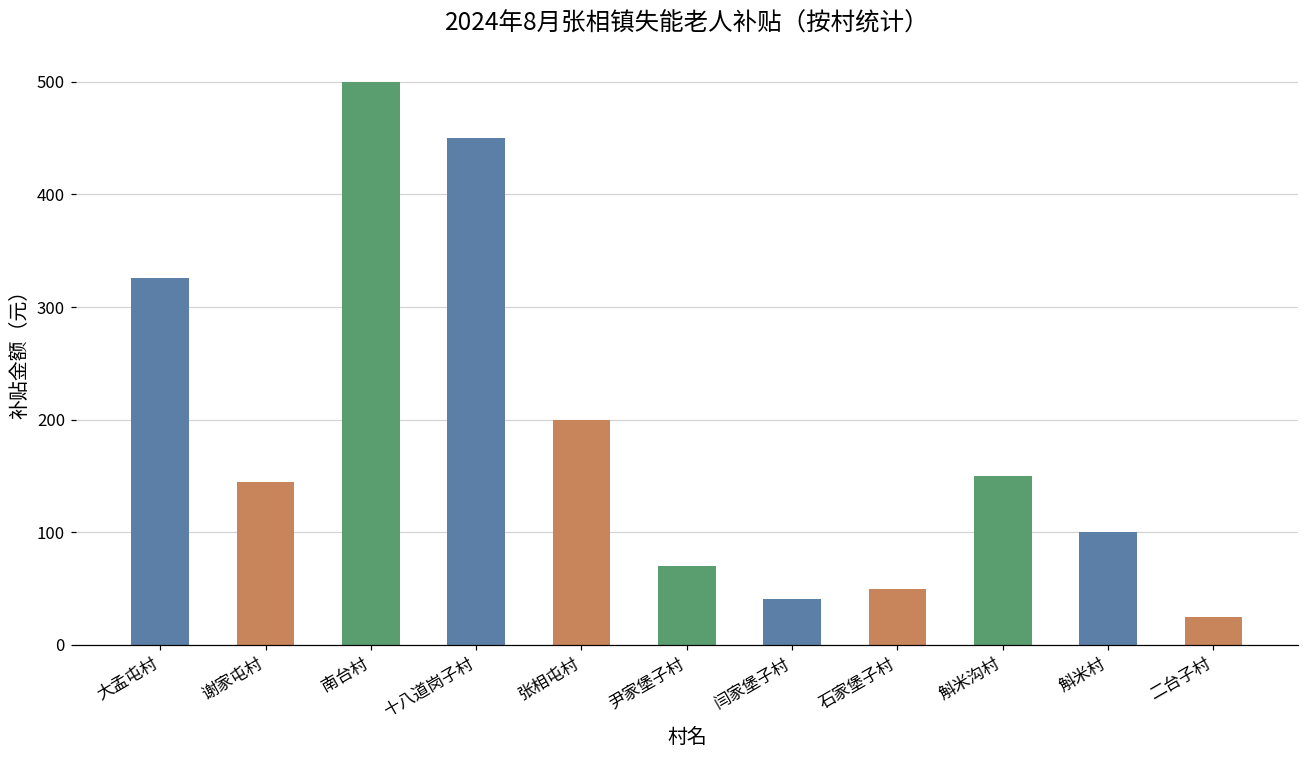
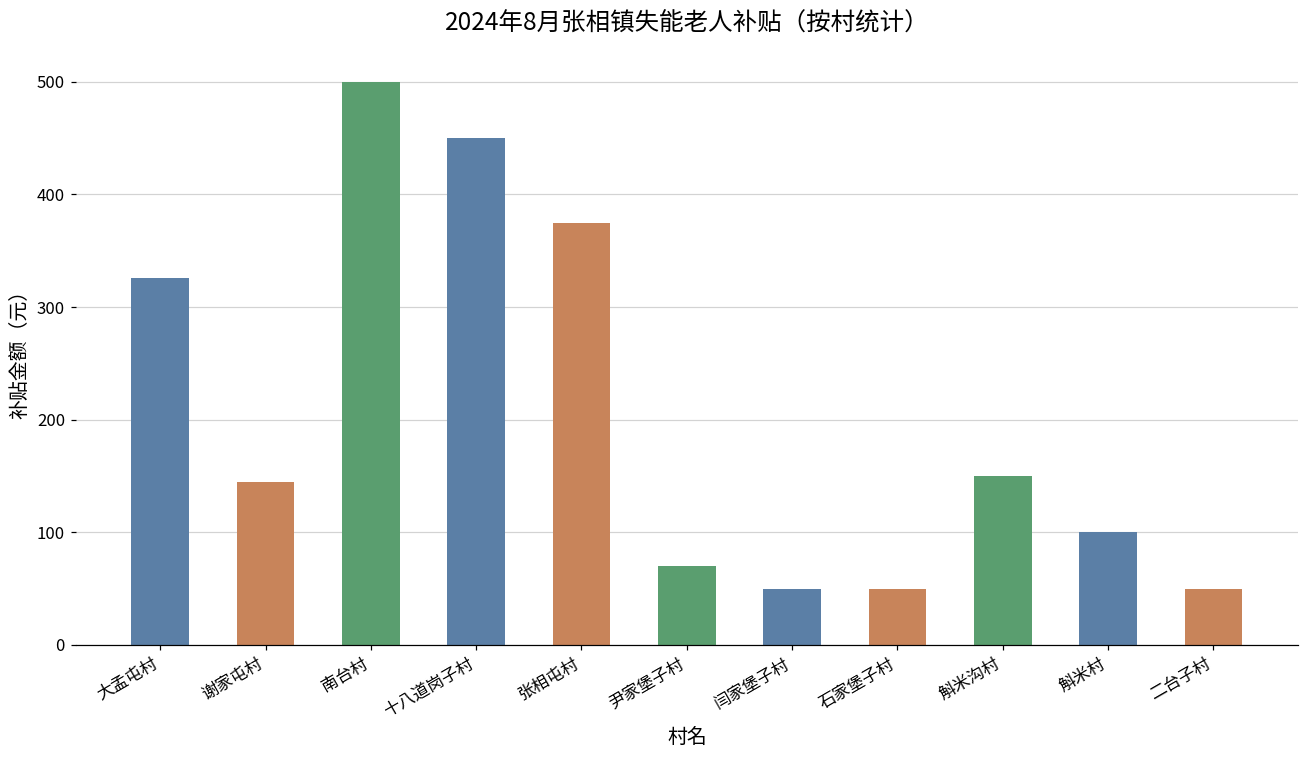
  {
    "大孟屯村": 326,
    "谢家屯村": 145,
    "南台村": 500,
    "十八道岗子村": 450,
-   "张相屯村": 200,
+   "张相屯村": 375,
    "尹家堡子村": 70,
-   "闫家堡子村": 41,
+   "闫家堡子村": 50,
    "石家堡子村": 50,
    "斛米沟村": 150,
    "斛米村": 100,
-   "二台子村": 25
+   "二台子村": 50
  }
